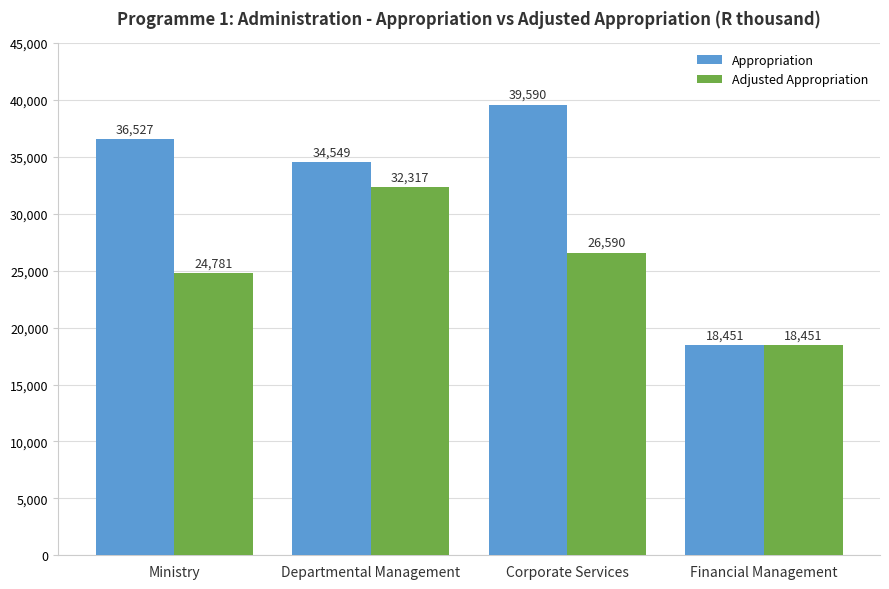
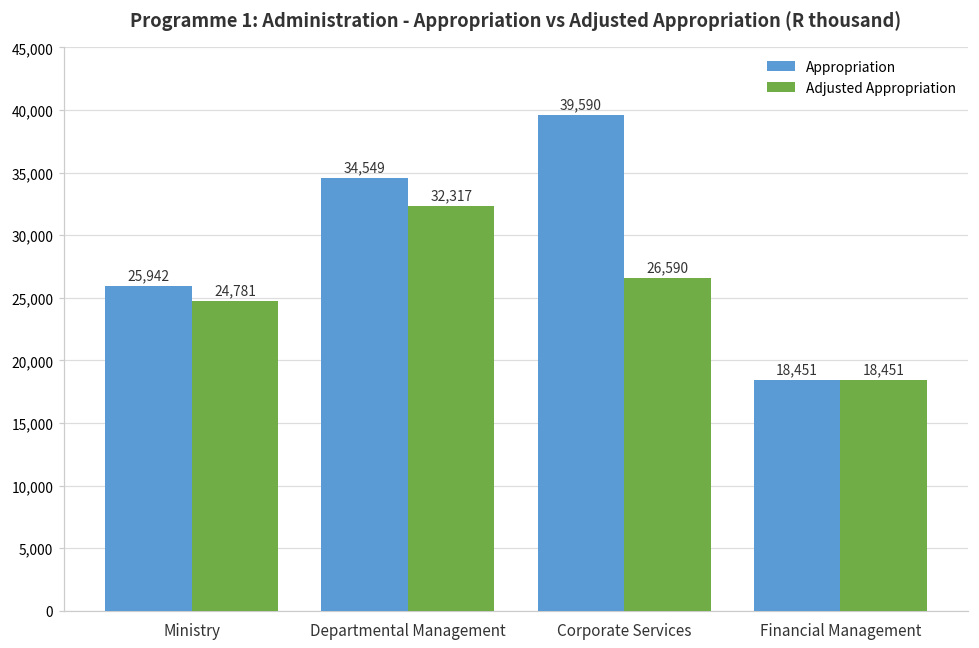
  {
    "Appropriation": {
-     "Ministry": "36,527",
+     "Ministry": "25,942",
      "Departmental Management": "34,549",
      "Corporate Services": "39,590",
      "Financial Management": "18,451"
    },
    "Adjusted Appropriation": {
      "Ministry": "24,781",
      "Departmental Management": "32,317",
      "Corporate Services": "26,590",
      "Financial Management": "18,451"
    }
  }
